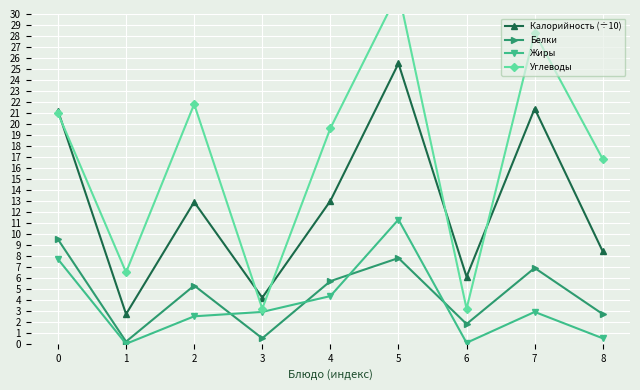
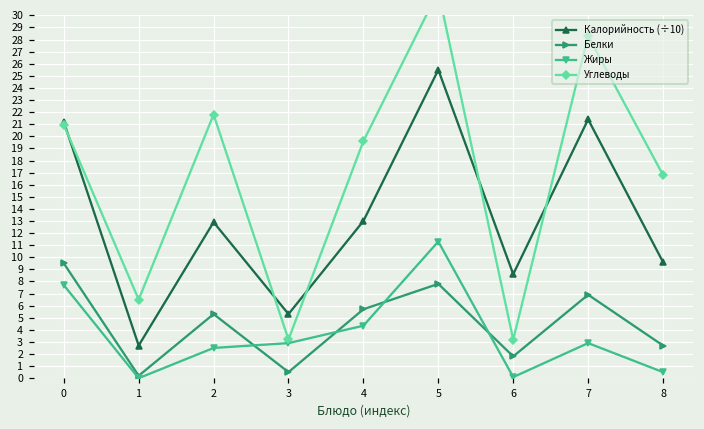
  {
    "Калорийность (÷10)": {
      "0": 21.2,
      "1": 2.7,
      "2": 12.9,
-     "3": 4.2,
+     "3": 5.3,
      "4": 13.0,
      "5": 25.5,
-     "6": 6.1,
+     "6": 8.6,
      "7": 21.4,
-     "8": 8.4
+     "8": 9.6
    }
  }
